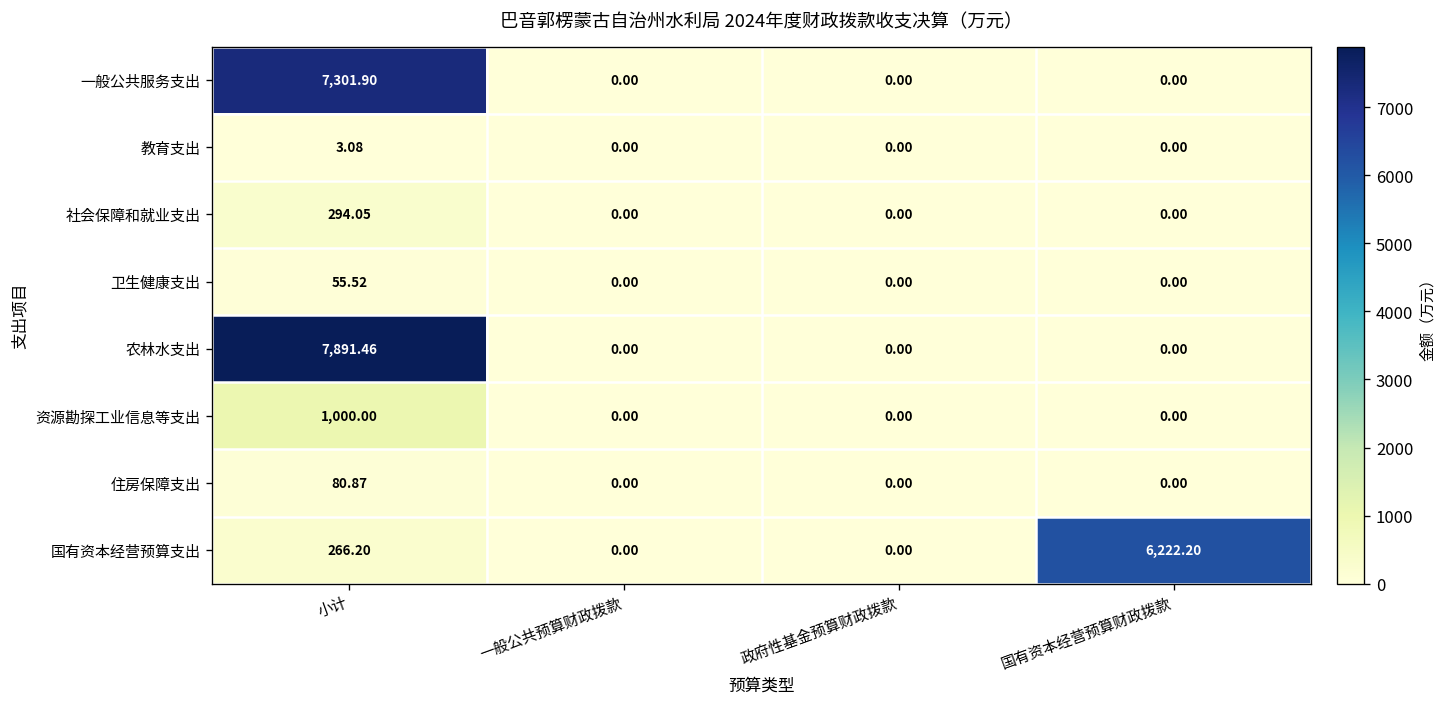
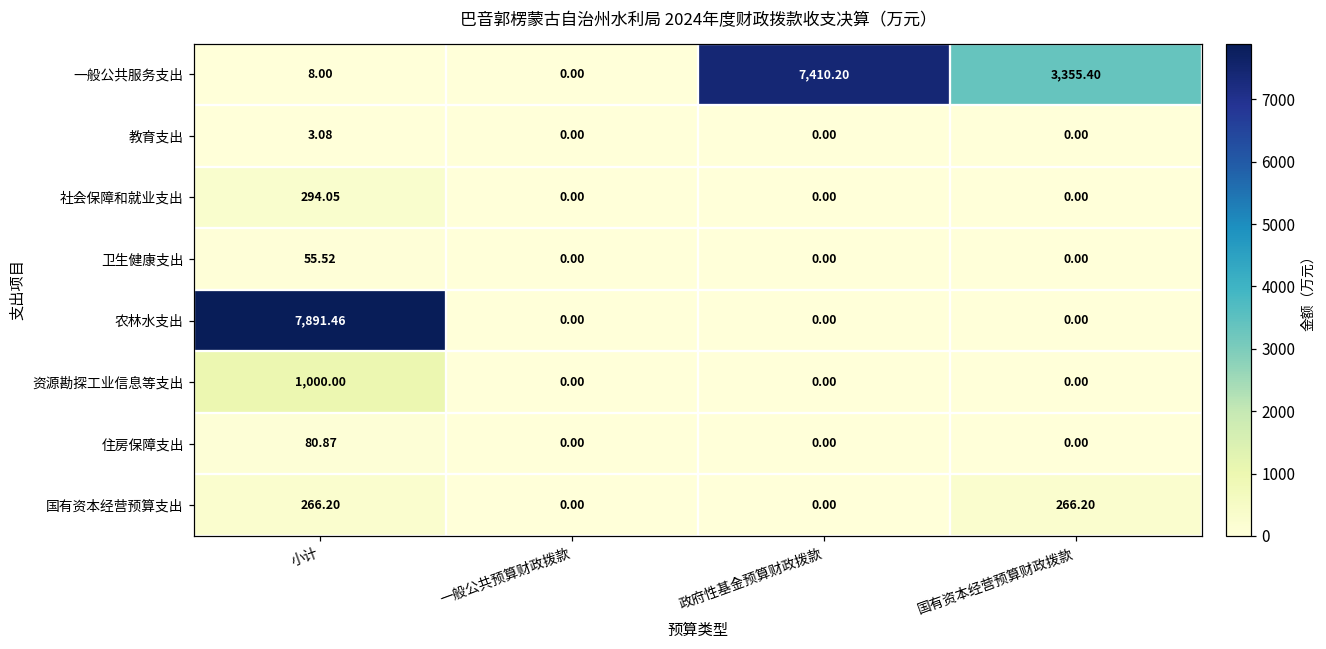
  {
    "一般公共服务支出": {
-     "小计": "7,301.90",
+     "小计": "8.00",
      "一般公共预算财政拨款": "0.00",
-     "政府性基金预算财政拨款": "0.00",
-     "国有资本经营预算财政拨款": "0.00"
+     "政府性基金预算财政拨款": "7,410.20",
+     "国有资本经营预算财政拨款": "3,355.40"
    },
    "教育支出": {
      "小计": "3.08",
      "一般公共预算财政拨款": "0.00",
      "政府性基金预算财政拨款": "0.00",
      "国有资本经营预算财政拨款": "0.00"
    },
    "社会保障和就业支出": {
      "小计": "294.05",
      "一般公共预算财政拨款": "0.00",
      "政府性基金预算财政拨款": "0.00",
      "国有资本经营预算财政拨款": "0.00"
    },
    "卫生健康支出": {
      "小计": "55.52",
      "一般公共预算财政拨款": "0.00",
      "政府性基金预算财政拨款": "0.00",
      "国有资本经营预算财政拨款": "0.00"
    },
    "农林水支出": {
      "小计": "7,891.46",
      "一般公共预算财政拨款": "0.00",
      "政府性基金预算财政拨款": "0.00",
      "国有资本经营预算财政拨款": "0.00"
    },
    "资源勘探工业信息等支出": {
      "小计": "1,000.00",
      "一般公共预算财政拨款": "0.00",
      "政府性基金预算财政拨款": "0.00",
      "国有资本经营预算财政拨款": "0.00"
    },
    "住房保障支出": {
      "小计": "80.87",
      "一般公共预算财政拨款": "0.00",
      "政府性基金预算财政拨款": "0.00",
      "国有资本经营预算财政拨款": "0.00"
    },
    "国有资本经营预算支出": {
      "小计": "266.20",
      "一般公共预算财政拨款": "0.00",
      "政府性基金预算财政拨款": "0.00",
-     "国有资本经营预算财政拨款": "6,222.20"
+     "国有资本经营预算财政拨款": "266.20"
    }
  }
